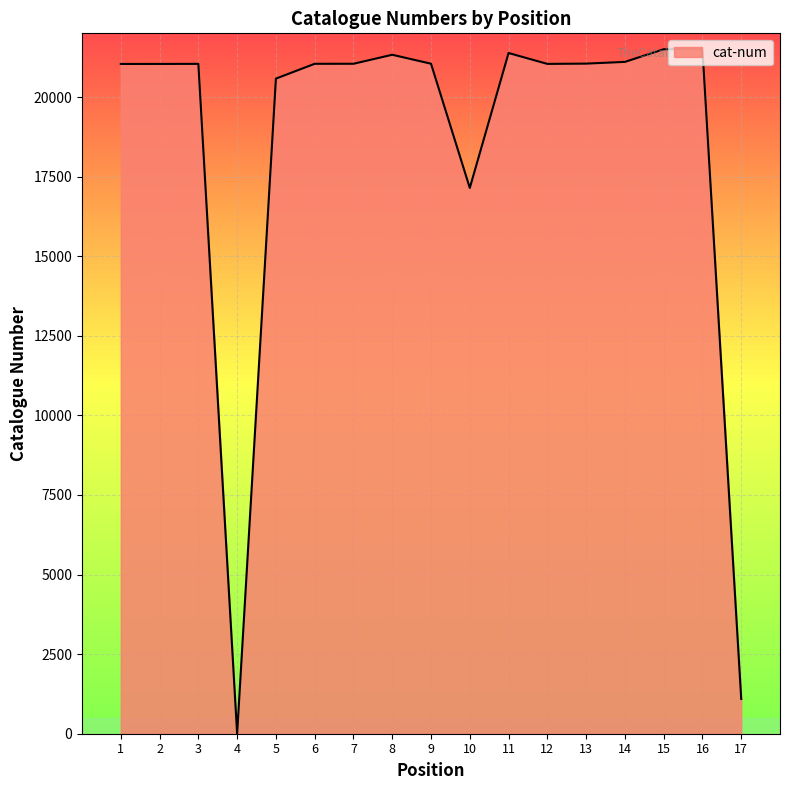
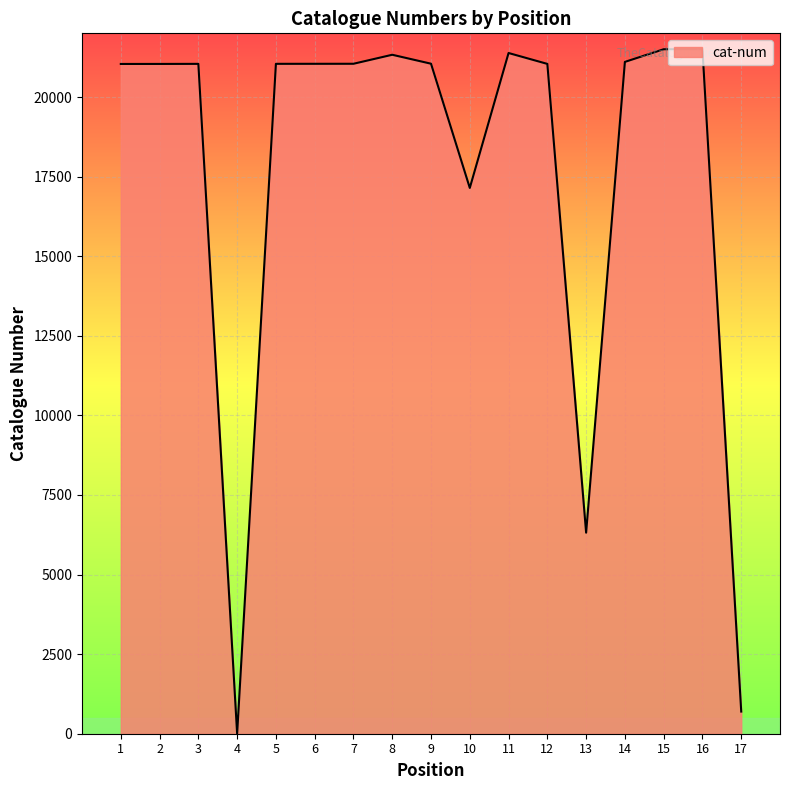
  {
    "1": 21000,
    "2": 21000,
    "3": 21000,
-   "5": 20600,
+   "5": 21000,
    "6": 21000,
    "7": 21000,
    "8": 21300,
    "9": 21000,
    "10": 17100,
    "11": 21400,
    "12": 21000,
-   "13": 21000,
+   "13": 6300,
    "14": 21100,
    "15": 21500,
-   "17": 1100
+   "17": 700
  }
